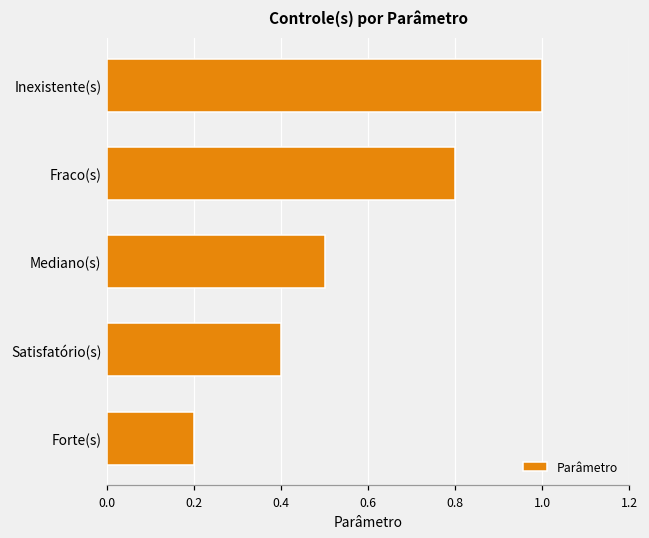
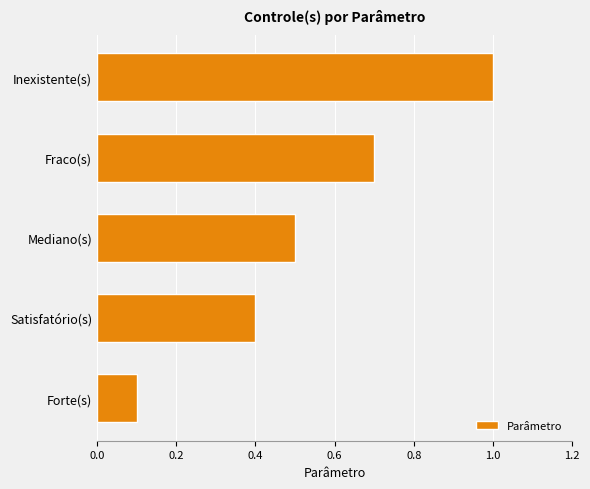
  {
    "Inexistente(s)": 1.0,
-   "Fraco(s)": 0.8,
+   "Fraco(s)": 0.7,
    "Mediano(s)": 0.5,
    "Satisfatório(s)": 0.4,
-   "Forte(s)": 0.2
+   "Forte(s)": 0.1
  }
